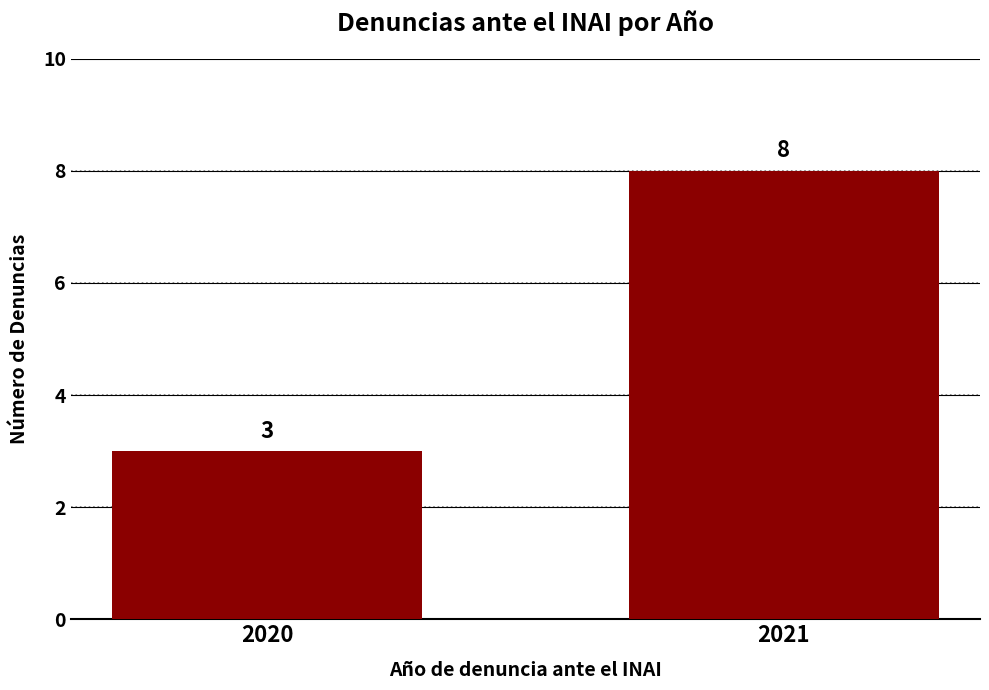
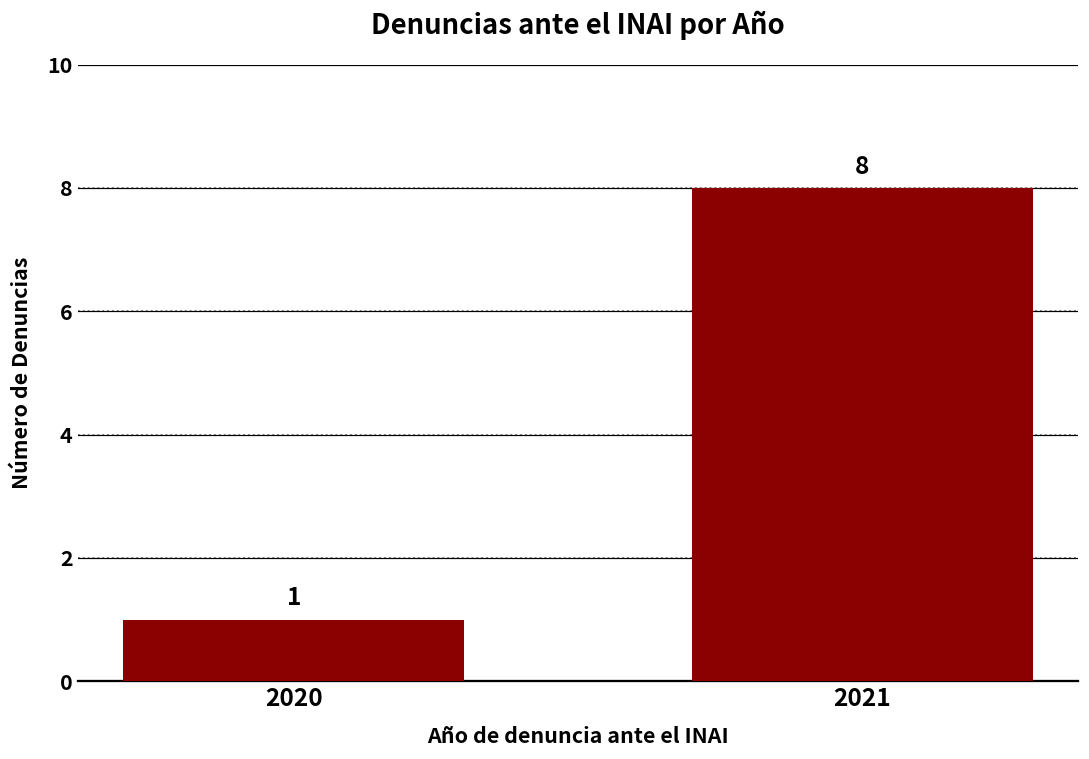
  {
-   "2020": 3,
+   "2020": 1,
    "2021": 8
  }
